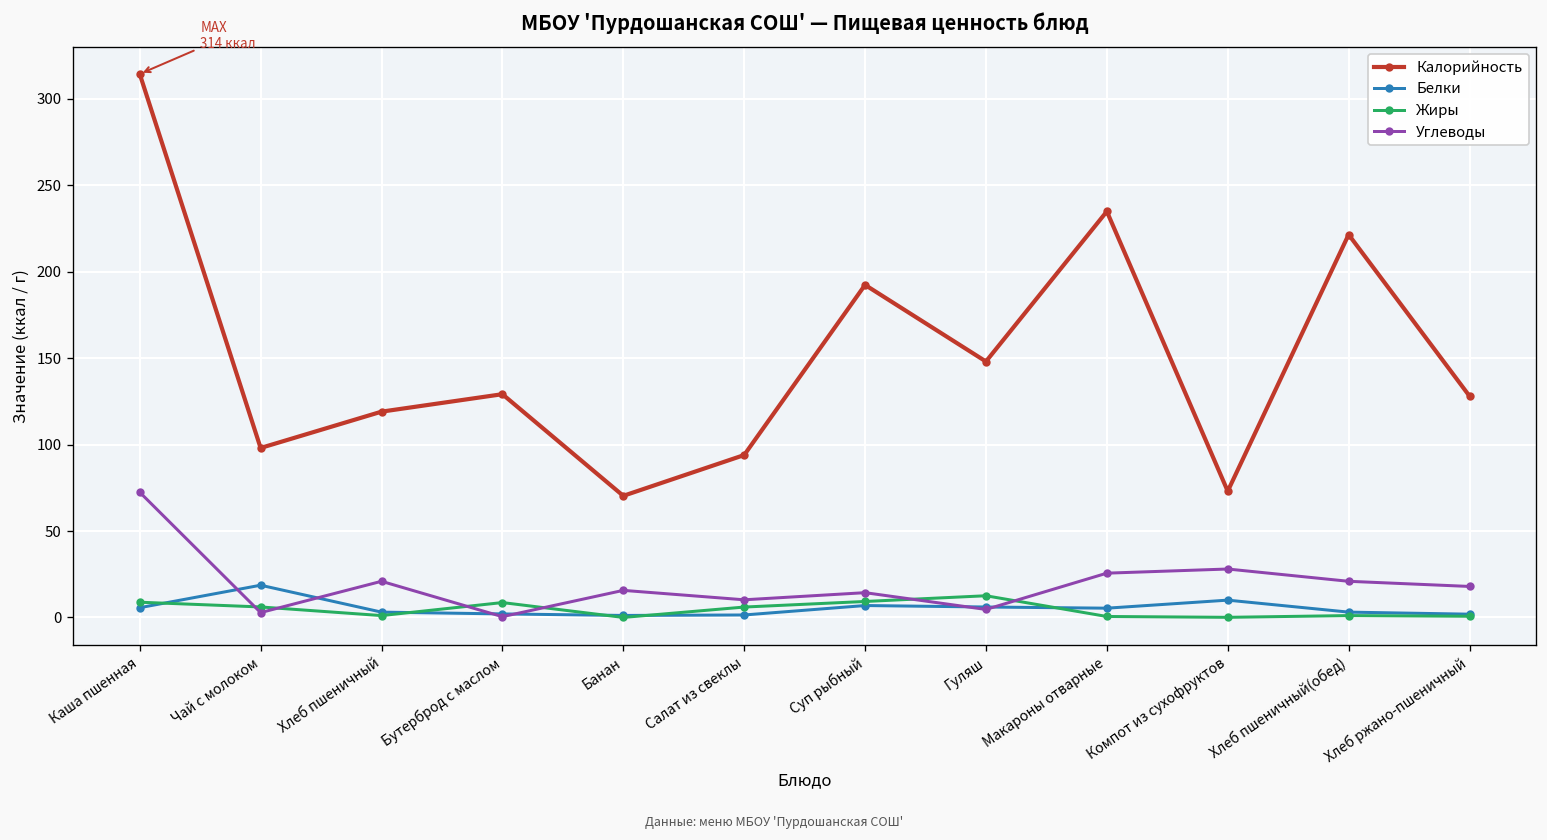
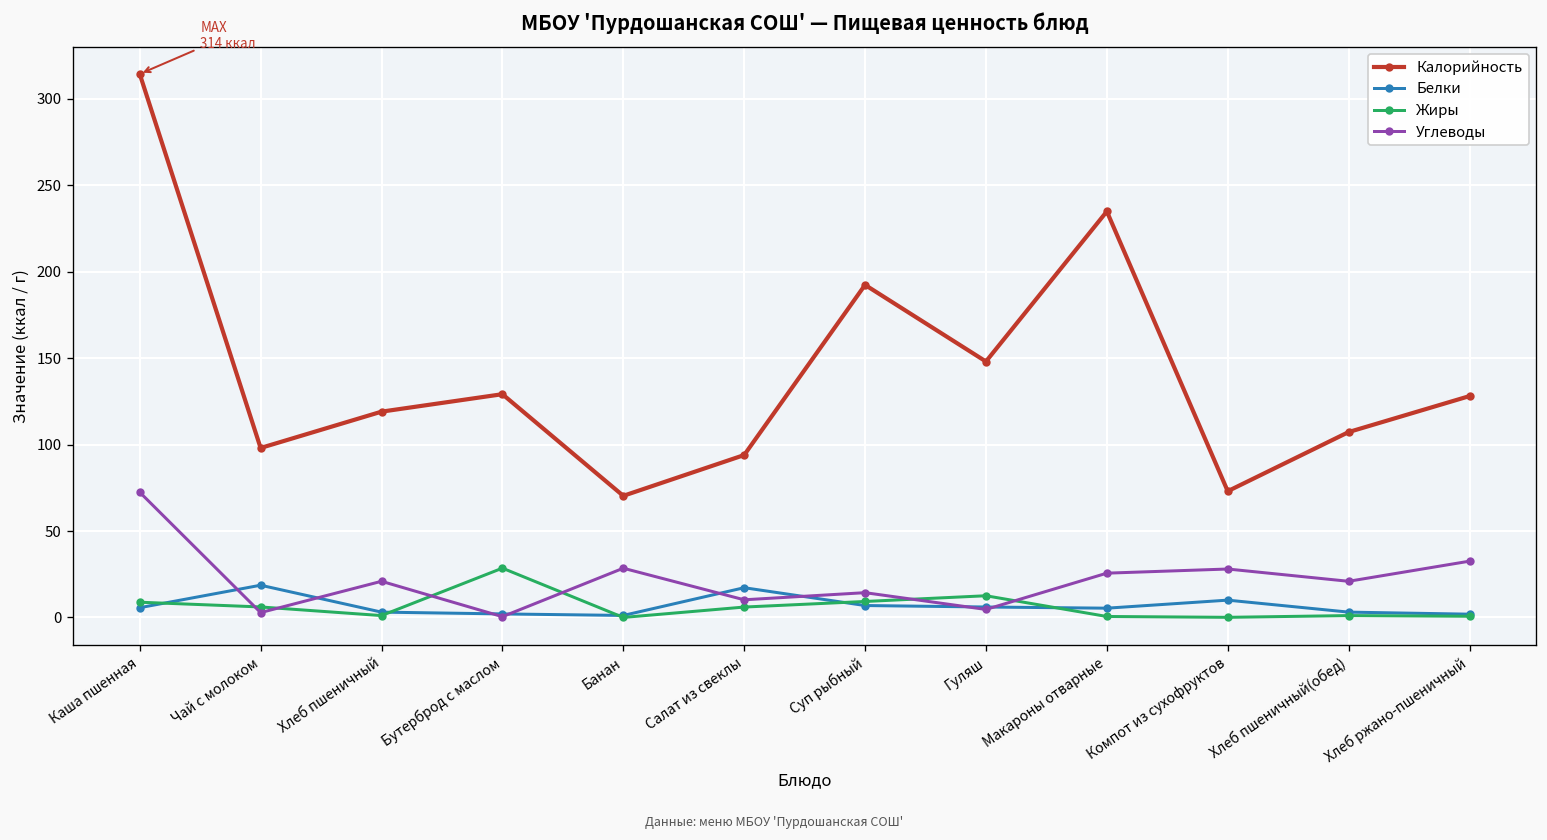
  {
    "Калорийность": {
      "Чай с молоком": 98,
      "Хлеб пшеничный": 119,
      "Бутерброд с маслом": 129,
      "Банан": 70,
      "Салат из свеклы": 94,
      "Суп рыбный": 192,
      "Гуляш": 148,
      "Макароны отварные": 235,
      "Компот из сухофруктов": 73,
-     "Хлеб пшеничный(обед)": 221,
+     "Хлеб пшеничный(обед)": 107,
      "Хлеб ржано-пшеничный": 128
    },
    "Белки": {
      "Каша пшенная": 6,
      "Чай с молоком": 19,
      "Хлеб пшеничный": 3,
-     "Салат из свеклы": 1,
+     "Салат из свеклы": 17,
      "Суп рыбный": 7,
      "Макароны отварные": 5,
      "Компот из сухофруктов": 10,
      "Хлеб пшеничный(обед)": 3
    },
    "Жиры": {
      "Каша пшенная": 9,
      "Чай с молоком": 6,
      "Хлеб пшеничный": 1,
-     "Бутерброд с маслом": 9,
+     "Бутерброд с маслом": 29,
      "Салат из свеклы": 6,
      "Суп рыбный": 9,
      "Гуляш": 13,
      "Макароны отварные": 1,
      "Компот из сухофруктов": 0,
      "Хлеб пшеничный(обед)": 1
    },
    "Углеводы": {
      "Каша пшенная": 72,
      "Чай с молоком": 3,
      "Хлеб пшеничный": 21,
-     "Банан": 16,
+     "Банан": 28,
      "Салат из свеклы": 10,
      "Суп рыбный": 14,
      "Макароны отварные": 26,
      "Компот из сухофруктов": 28,
      "Хлеб пшеничный(обед)": 21,
-     "Хлеб ржано-пшеничный": 18
+     "Хлеб ржано-пшеничный": 33
    }
  }
